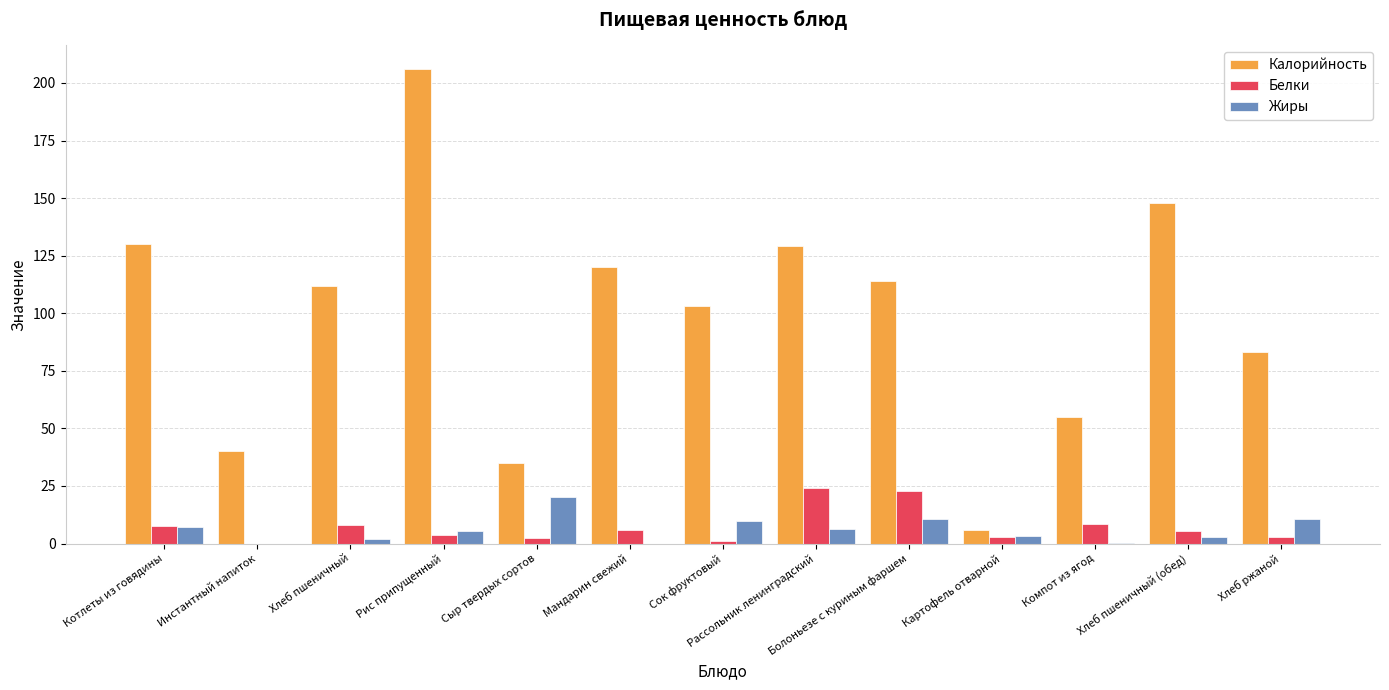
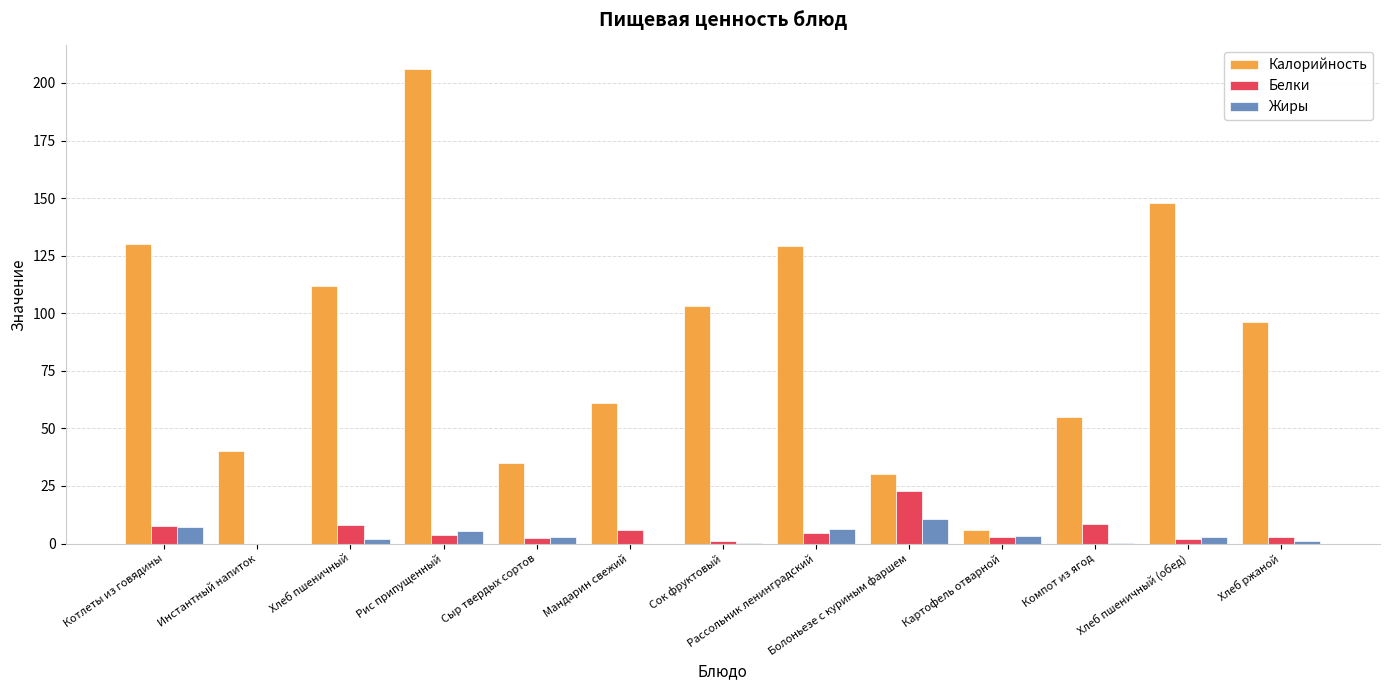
  {
    "Калорийность": {
      "Котлеты из говядины": 130,
      "Инстантный напиток": 40,
      "Хлеб пшеничный": 112,
      "Рис припущенный": 206,
      "Сыр твердых сортов": 35,
-     "Мандарин свежий": 120,
+     "Мандарин свежий": 61,
      "Сок фруктовый": 103,
      "Рассольник ленинградский": 129,
-     "Болоньезе с куриным фаршем": 114,
+     "Болоньезе с куриным фаршем": 30,
      "Картофель отварной": 6,
      "Компот из ягод": 55,
      "Хлеб пшеничный (обед)": 148,
-     "Хлеб ржаной": 83
+     "Хлеб ржаной": 96
    },
    "Белки": {
      "Котлеты из говядины": 8,
      "Инстантный напиток": 0,
      "Хлеб пшеничный": 8,
      "Рис припущенный": 4,
      "Сыр твердых сортов": 2,
      "Мандарин свежий": 6,
-     "Рассольник ленинградский": 24,
+     "Рассольник ленинградский": 5,
      "Болоньезе с куриным фаршем": 23,
      "Картофель отварной": 3,
      "Компот из ягод": 9,
-     "Хлеб пшеничный (обед)": 5,
+     "Хлеб пшеничный (обед)": 2,
      "Хлеб ржаной": 3
    },
    "Жиры": {
      "Котлеты из говядины": 7,
      "Инстантный напиток": 0,
      "Хлеб пшеничный": 2,
      "Рис припущенный": 5,
-     "Сыр твердых сортов": 20,
+     "Сыр твердых сортов": 3,
      "Мандарин свежий": 0,
-     "Сок фруктовый": 10,
+     "Сок фруктовый": 0,
      "Рассольник ленинградский": 6,
      "Болоньезе с куриным фаршем": 11,
      "Картофель отварной": 3,
      "Хлеб пшеничный (обед)": 3,
-     "Хлеб ржаной": 11
+     "Хлеб ржаной": 1
    }
  }
